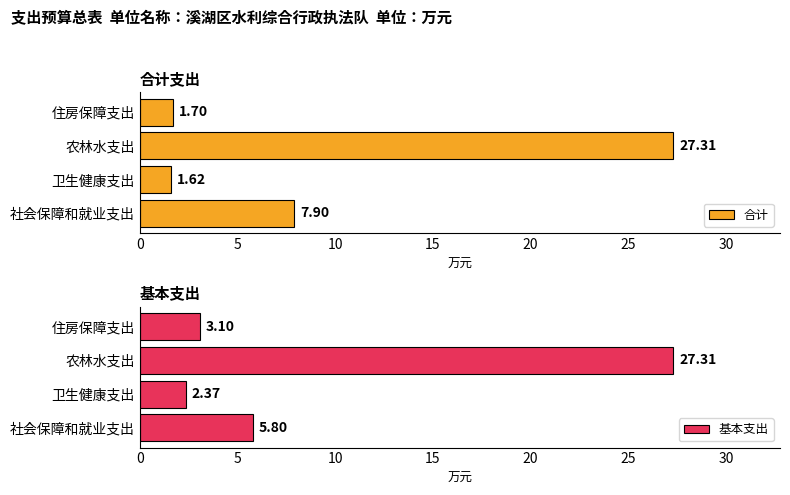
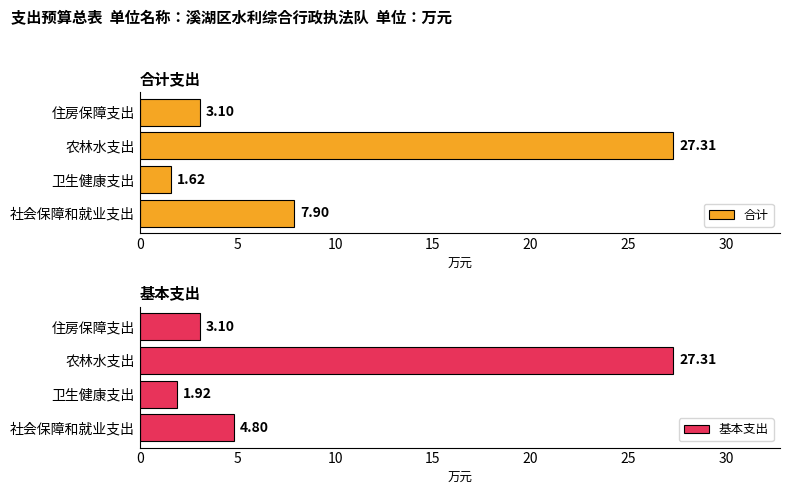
  {
    "合计支出": {
-     "住房保障支出": 1.70,
+     "住房保障支出": 3.10,
      "农林水支出": 27.31,
      "卫生健康支出": 1.62,
      "社会保障和就业支出": 7.90
    },
    "基本支出": {
      "住房保障支出": 3.10,
      "农林水支出": 27.31,
-     "卫生健康支出": 2.37,
-     "社会保障和就业支出": 5.80
+     "卫生健康支出": 1.92,
+     "社会保障和就业支出": 4.80
    }
  }
